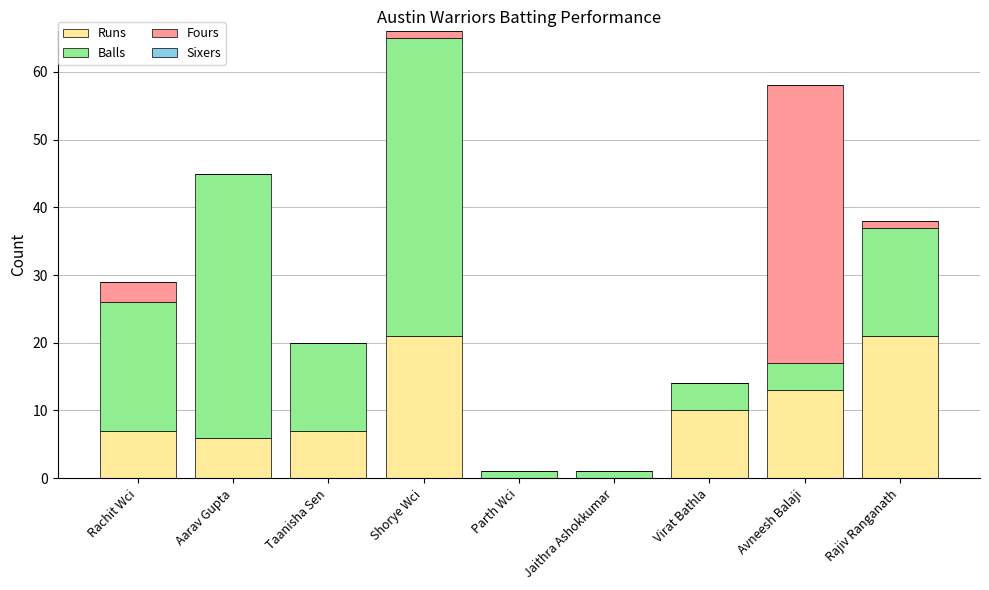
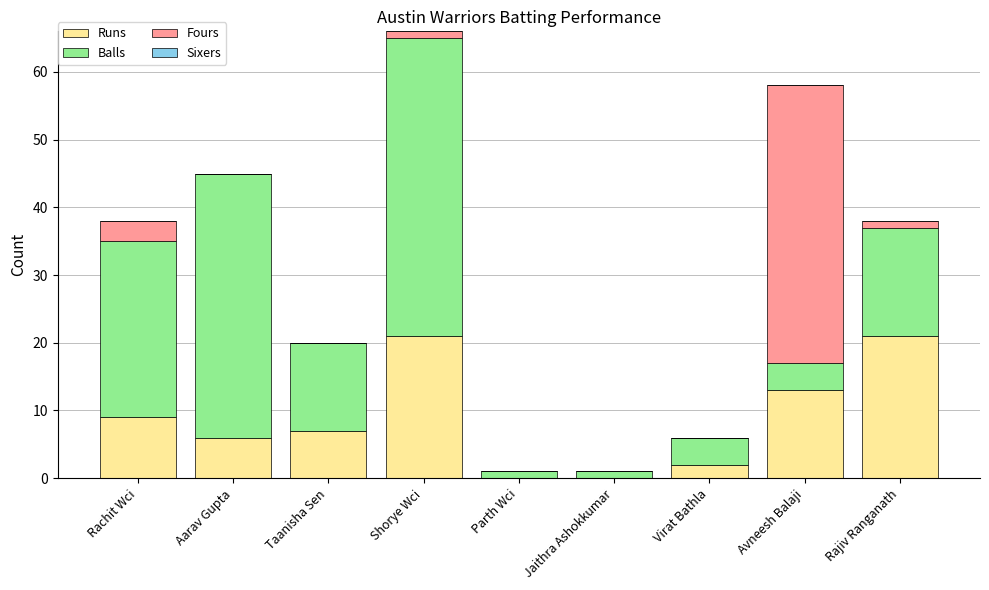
  {
    "Runs": {
-     "Rachit Wci": 7,
+     "Rachit Wci": 9,
      "Aarav Gupta": 6,
      "Taanisha Sen": 7,
      "Shorye Wci": 21,
      "Parth Wci": 0,
      "Jaithra Ashokkumar": 0,
-     "Virat Bathla": 10,
+     "Virat Bathla": 2,
      "Avneesh Balaji": 13,
      "Rajiv Ranganath": 21
    },
    "Balls": {
-     "Rachit Wci": 19,
+     "Rachit Wci": 26,
      "Aarav Gupta": 39,
      "Taanisha Sen": 13,
      "Shorye Wci": 44,
      "Parth Wci": 1,
      "Jaithra Ashokkumar": 1,
      "Virat Bathla": 4,
      "Avneesh Balaji": 4,
      "Rajiv Ranganath": 16
    },
    "Sixers": {
      "Aarav Gupta": 0,
      "Taanisha Sen": 0,
      "Parth Wci": 0,
      "Jaithra Ashokkumar": 0,
      "Virat Bathla": 0
    }
  }
